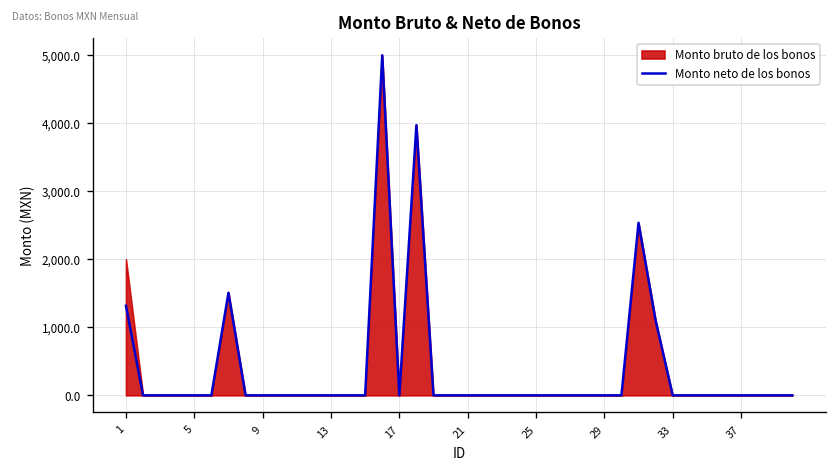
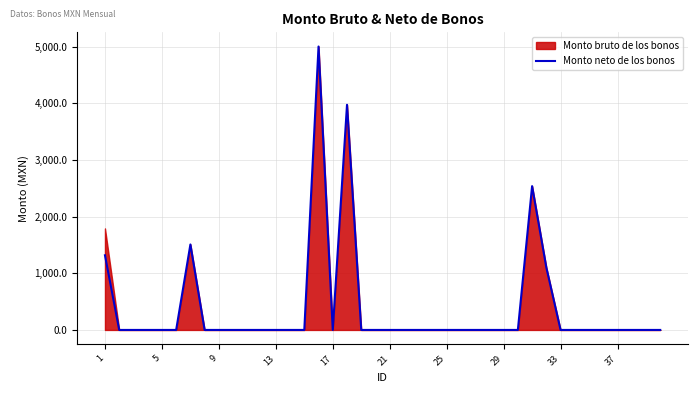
  {
    "Monto bruto de los bonos": {
-     "1": "2,000"
+     "1": "1,800"
    },
    "Monto neto de los bonos": {
      "1": "1,300"
    }
  }
